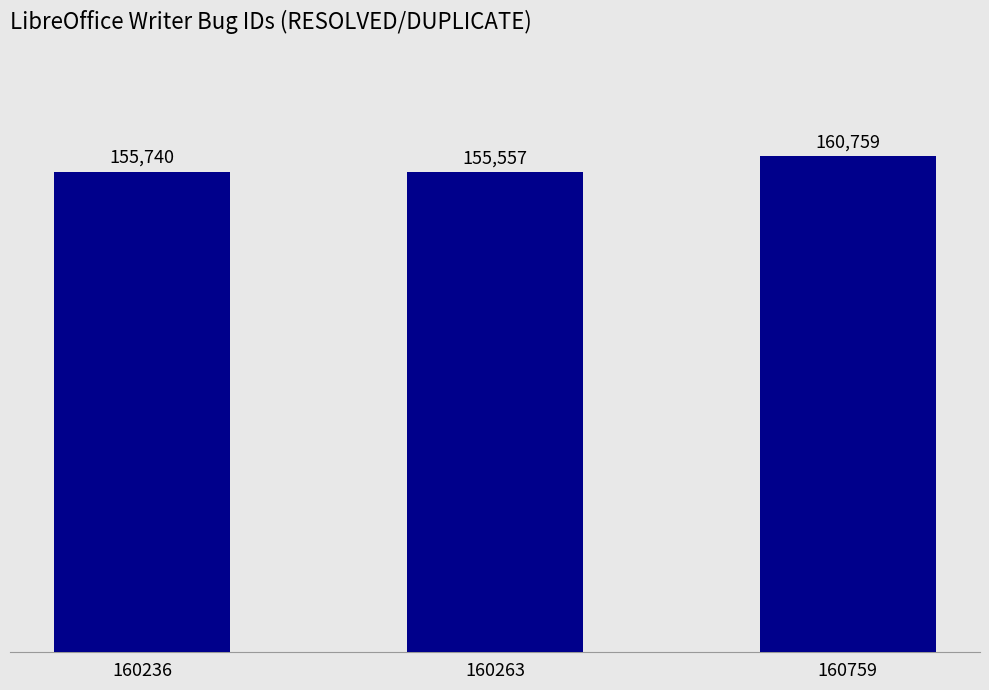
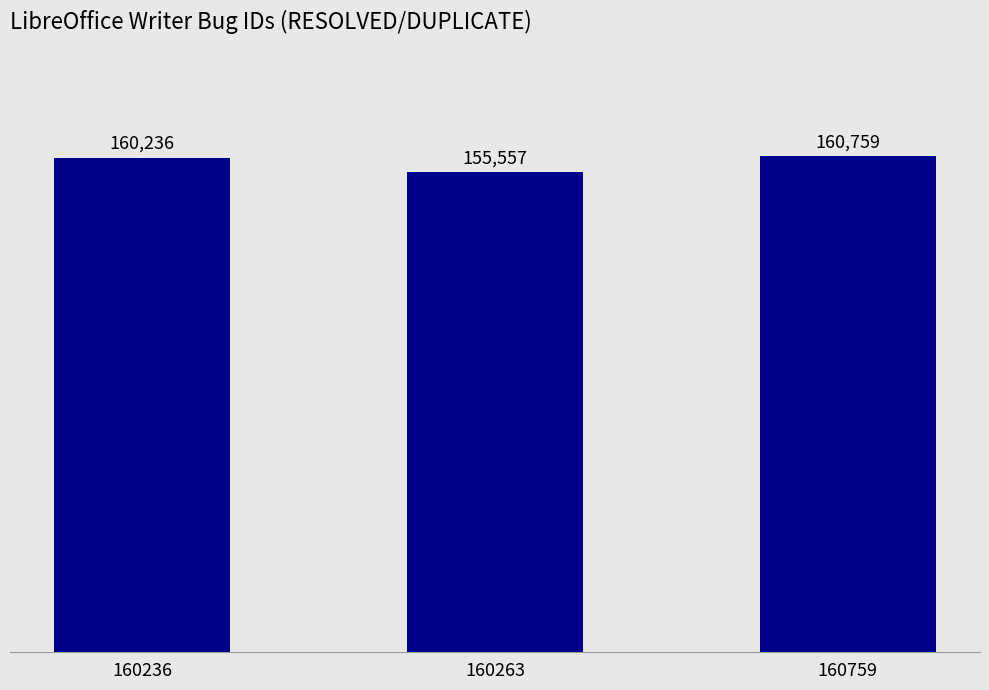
  {
-   "160236": "155,740",
+   "160236": "160,236",
    "160263": "155,557",
    "160759": "160,759"
  }
